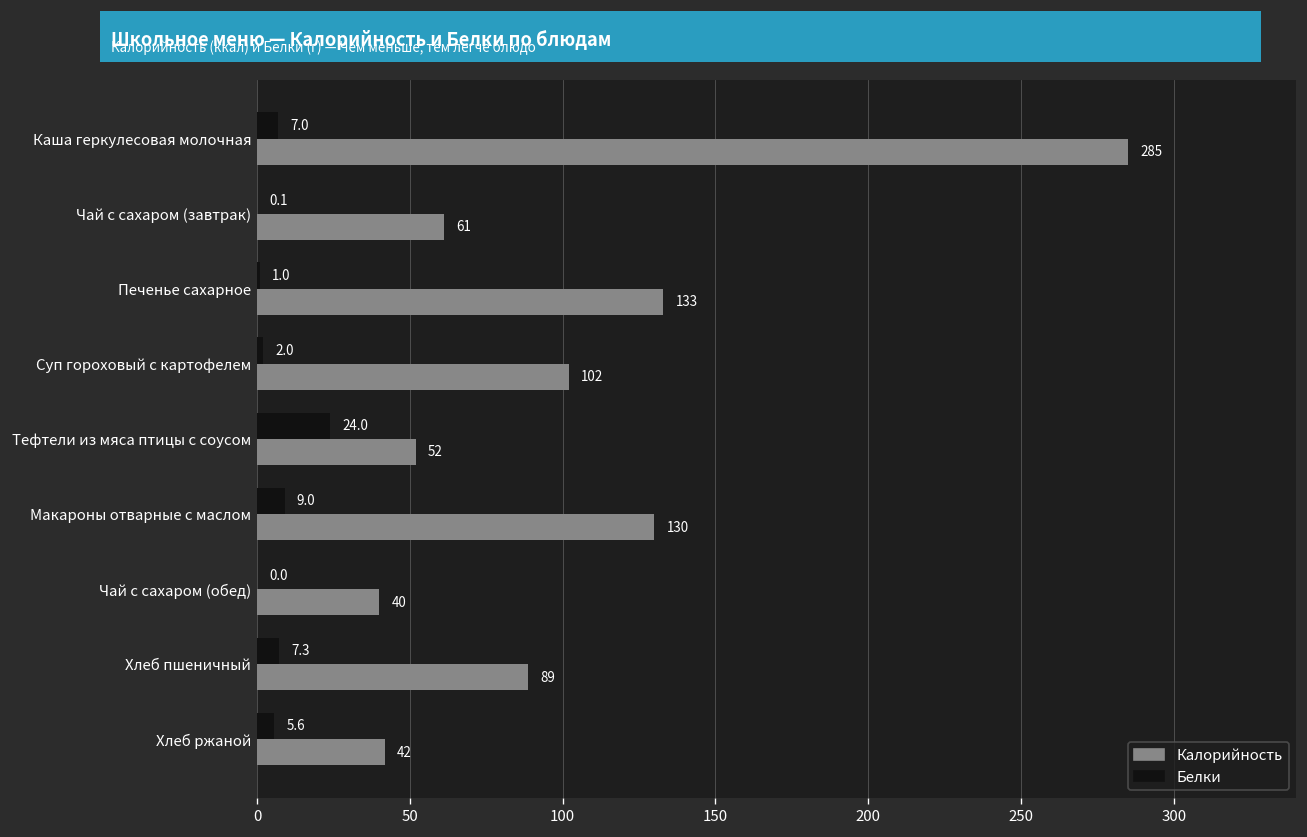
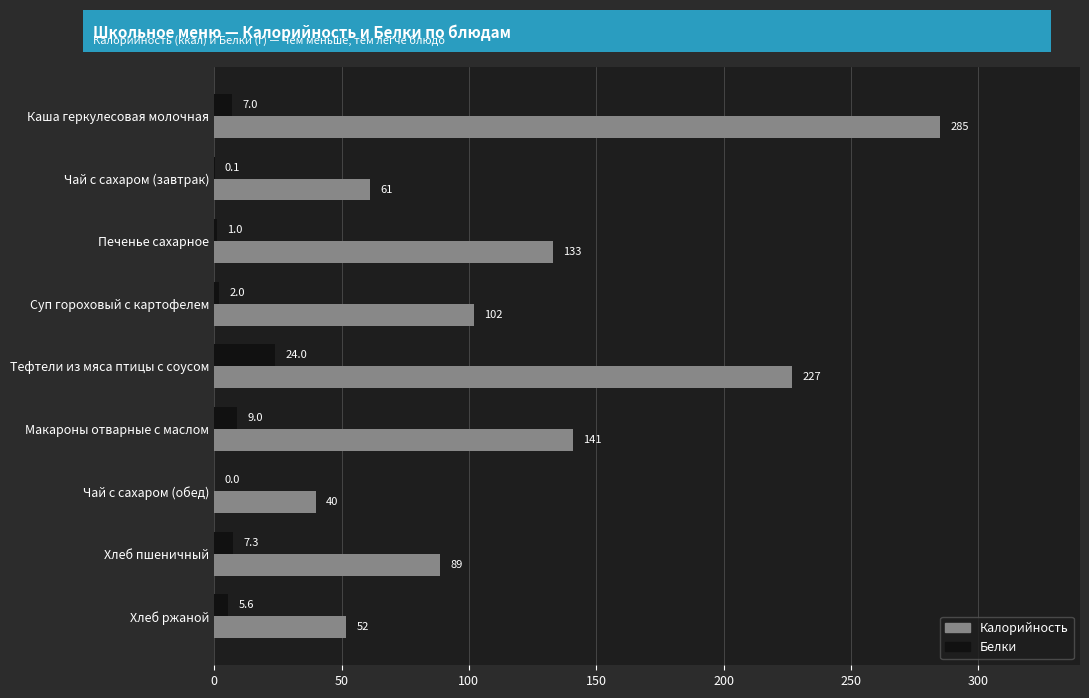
  {
    "Калорийность": {
      "Каша геркулесовая молочная": 285,
      "Чай с сахаром (завтрак)": 61,
      "Печенье сахарное": 133,
      "Суп гороховый с картофелем": 102,
-     "Тефтели из мяса птицы с соусом": 52,
-     "Макароны отварные с маслом": 130,
+     "Тефтели из мяса птицы с соусом": 227,
+     "Макароны отварные с маслом": 141,
      "Чай с сахаром (обед)": 40,
      "Хлеб пшеничный": 89,
-     "Хлеб ржаной": 42
+     "Хлеб ржаной": 52
    },
    "Белки": {
      "Каша геркулесовая молочная": 7.0,
      "Чай с сахаром (завтрак)": 0.1,
      "Печенье сахарное": 1.0,
      "Суп гороховый с картофелем": 2.0,
      "Тефтели из мяса птицы с соусом": 24.0,
      "Макароны отварные с маслом": 9.0,
      "Чай с сахаром (обед)": 0.0,
      "Хлеб пшеничный": 7.3,
      "Хлеб ржаной": 5.6
    }
  }
